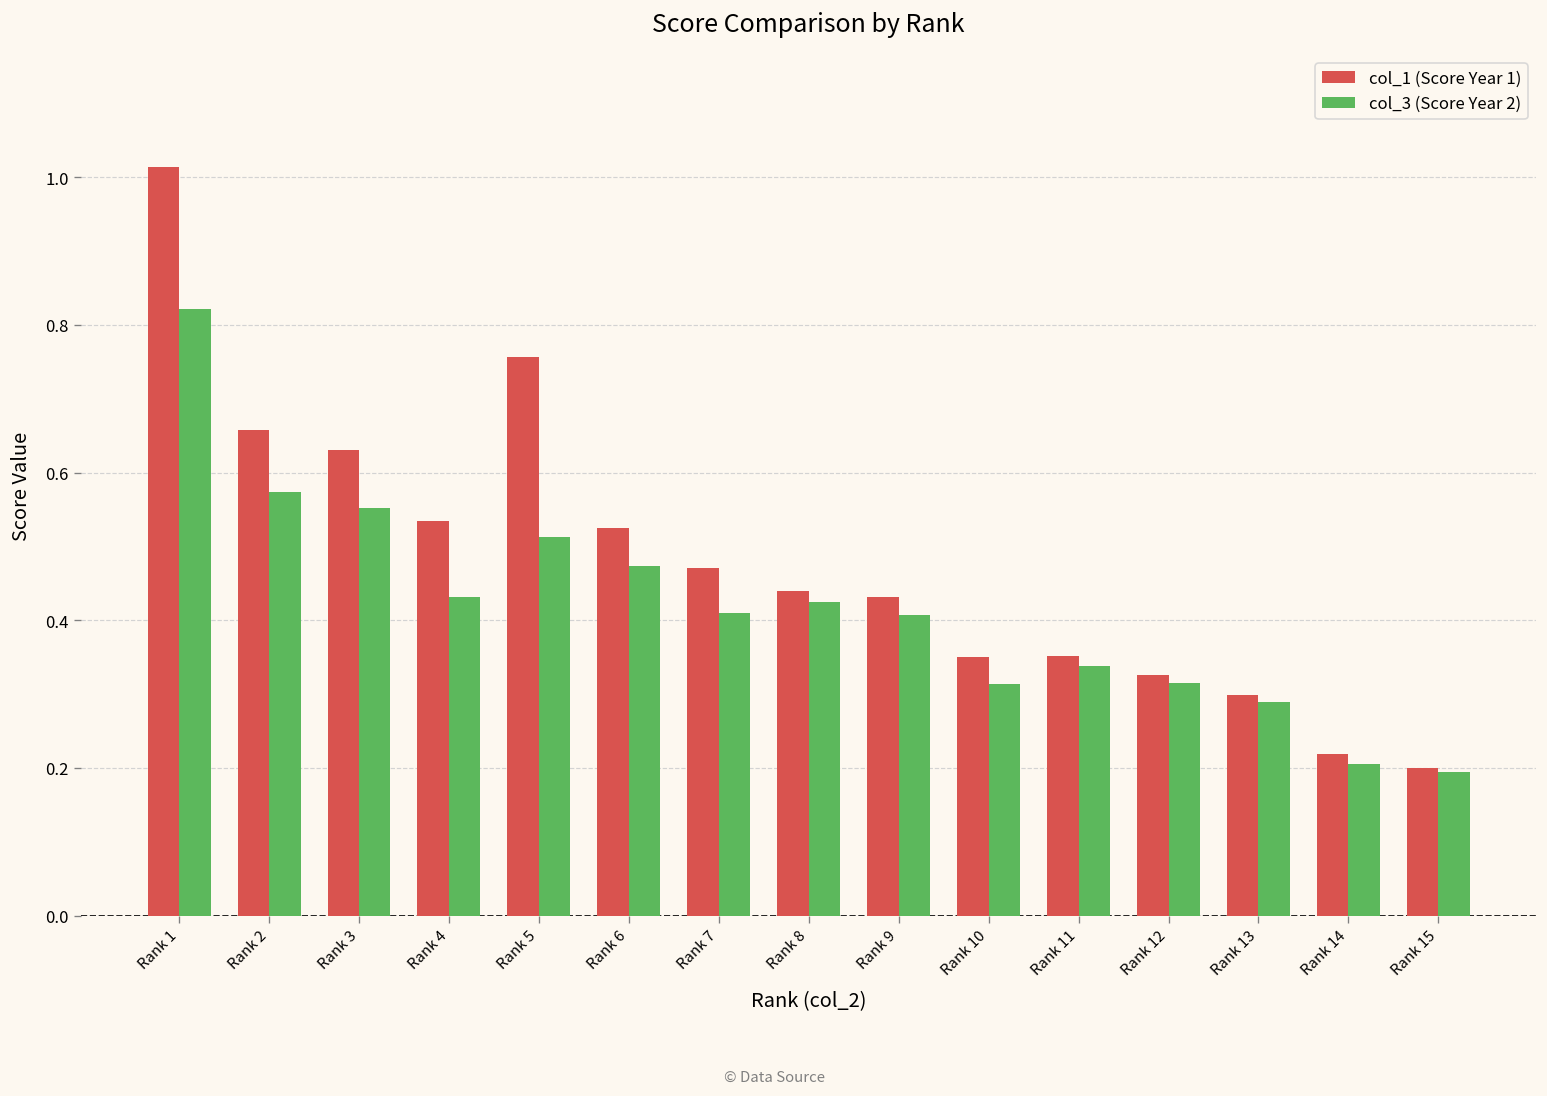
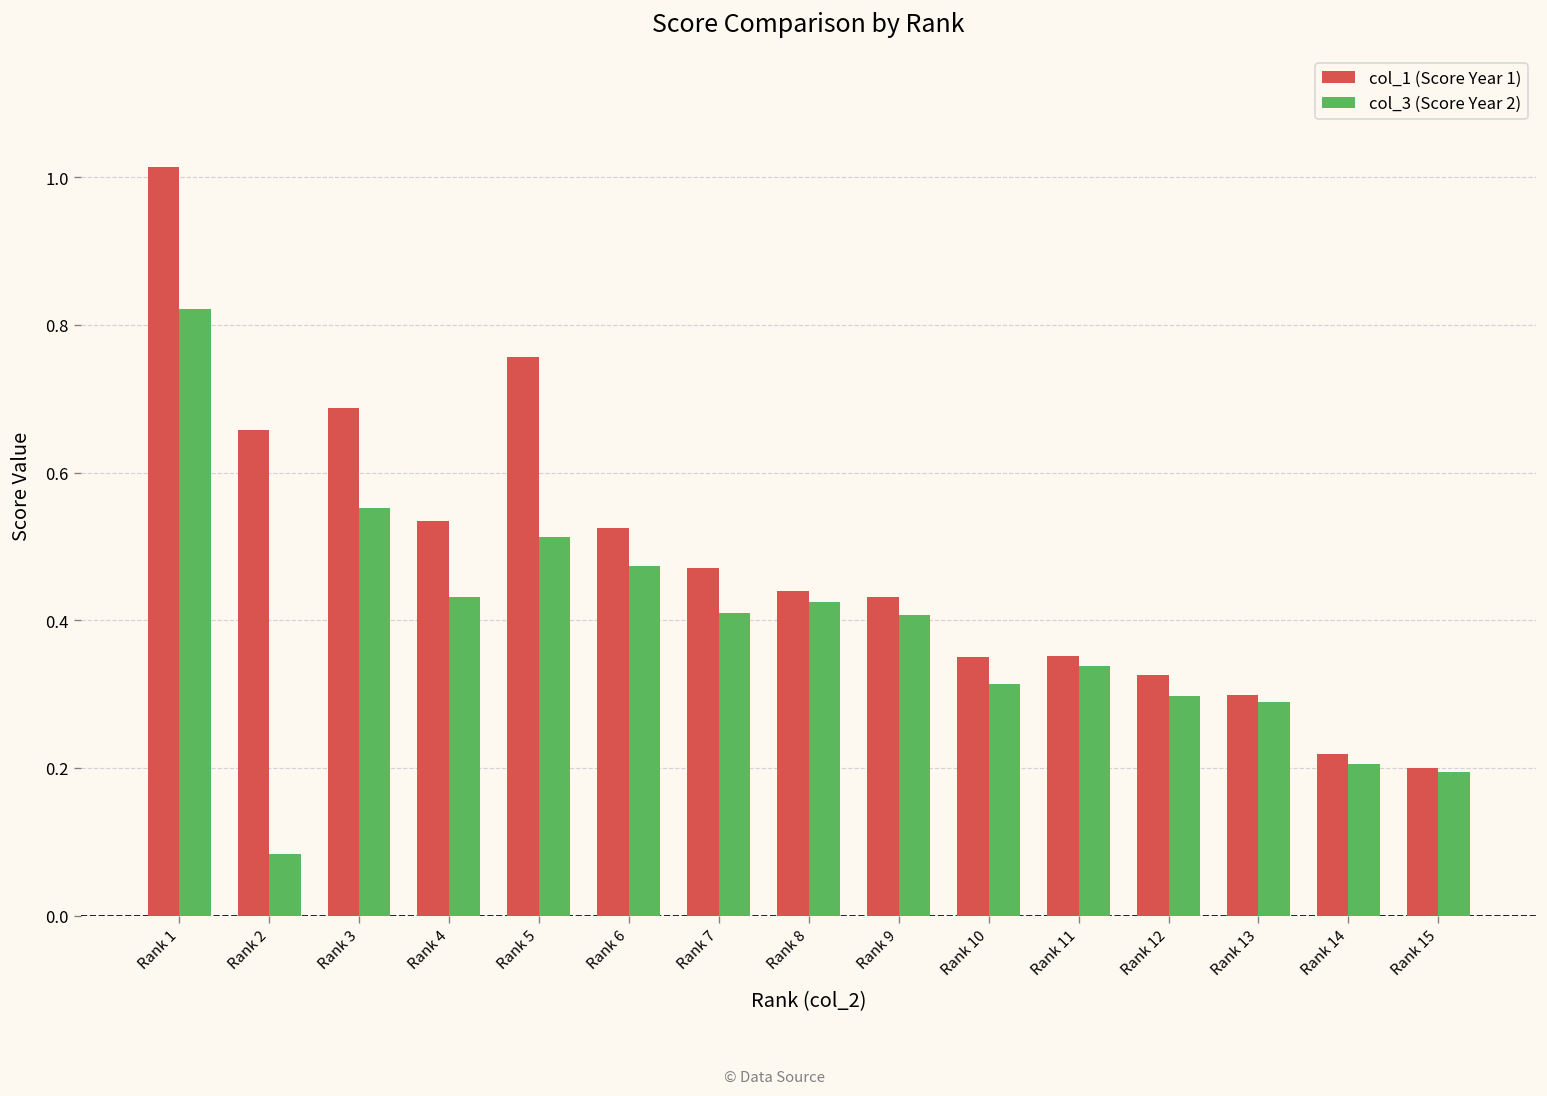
  {
    "col_1 (Score Year 1)": {
      "Rank 1": 1.01,
      "Rank 2": 0.66,
-     "Rank 3": 0.63,
+     "Rank 3": 0.69,
      "Rank 4": 0.53,
      "Rank 5": 0.76,
      "Rank 6": 0.53,
      "Rank 7": 0.47,
      "Rank 8": 0.44,
      "Rank 9": 0.43,
      "Rank 10": 0.35,
      "Rank 11": 0.35,
      "Rank 12": 0.33,
      "Rank 13": 0.30,
      "Rank 14": 0.22,
      "Rank 15": 0.20
    },
    "col_3 (Score Year 2)": {
      "Rank 1": 0.82,
-     "Rank 2": 0.57,
+     "Rank 2": 0.08,
      "Rank 3": 0.55,
      "Rank 4": 0.43,
      "Rank 5": 0.51,
      "Rank 6": 0.47,
      "Rank 7": 0.41,
      "Rank 8": 0.42,
      "Rank 9": 0.41,
      "Rank 10": 0.31,
      "Rank 11": 0.34,
-     "Rank 12": 0.32,
+     "Rank 12": 0.30,
      "Rank 13": 0.29,
      "Rank 14": 0.21,
      "Rank 15": 0.19
    }
  }
